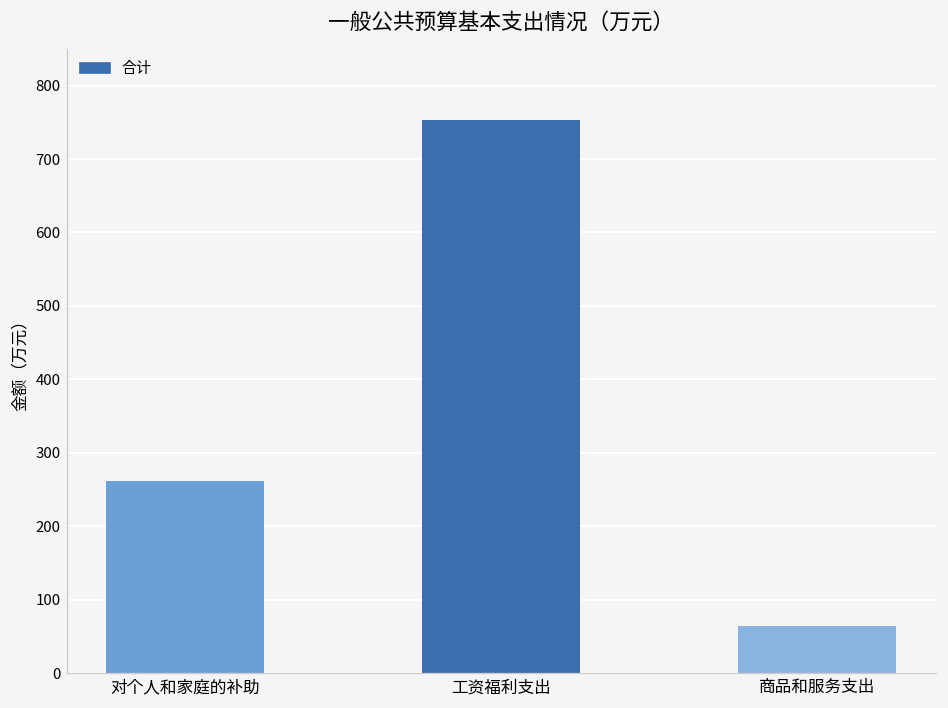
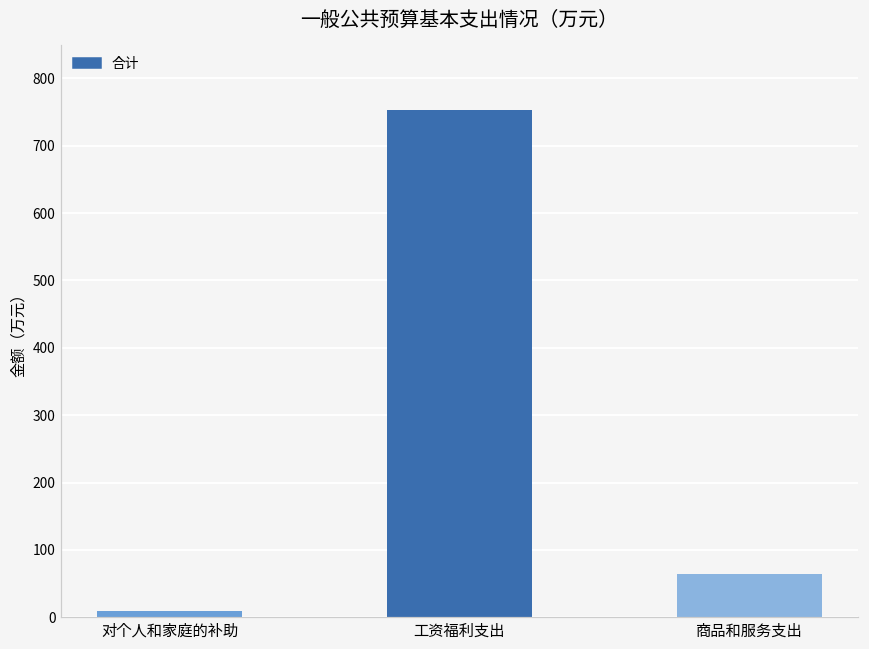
  {
-   "对个人和家庭的补助": 260,
+   "对个人和家庭的补助": 10,
    "工资福利支出": 750,
    "商品和服务支出": 60
  }
